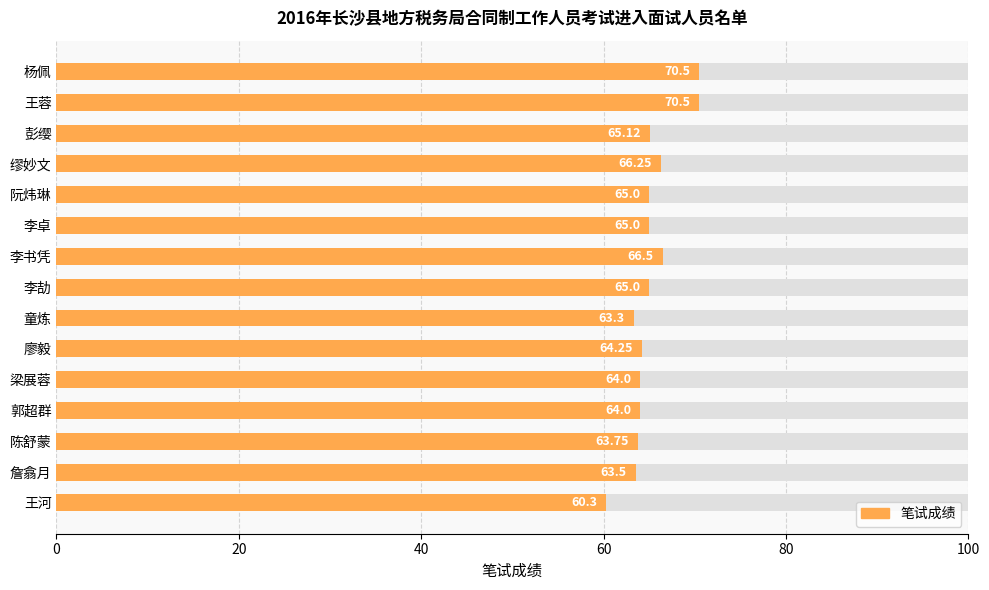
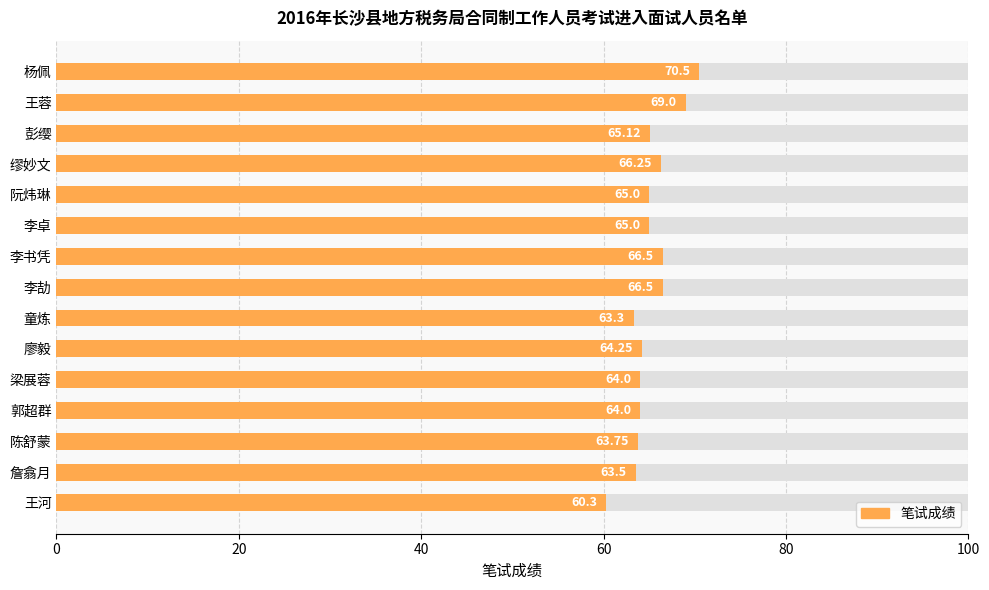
  {
    "笔试成绩": {
-     "王蓉": 70.5,
-     "李劼": 65.0
+     "王蓉": 69.0,
+     "李劼": 66.5
    }
  }
